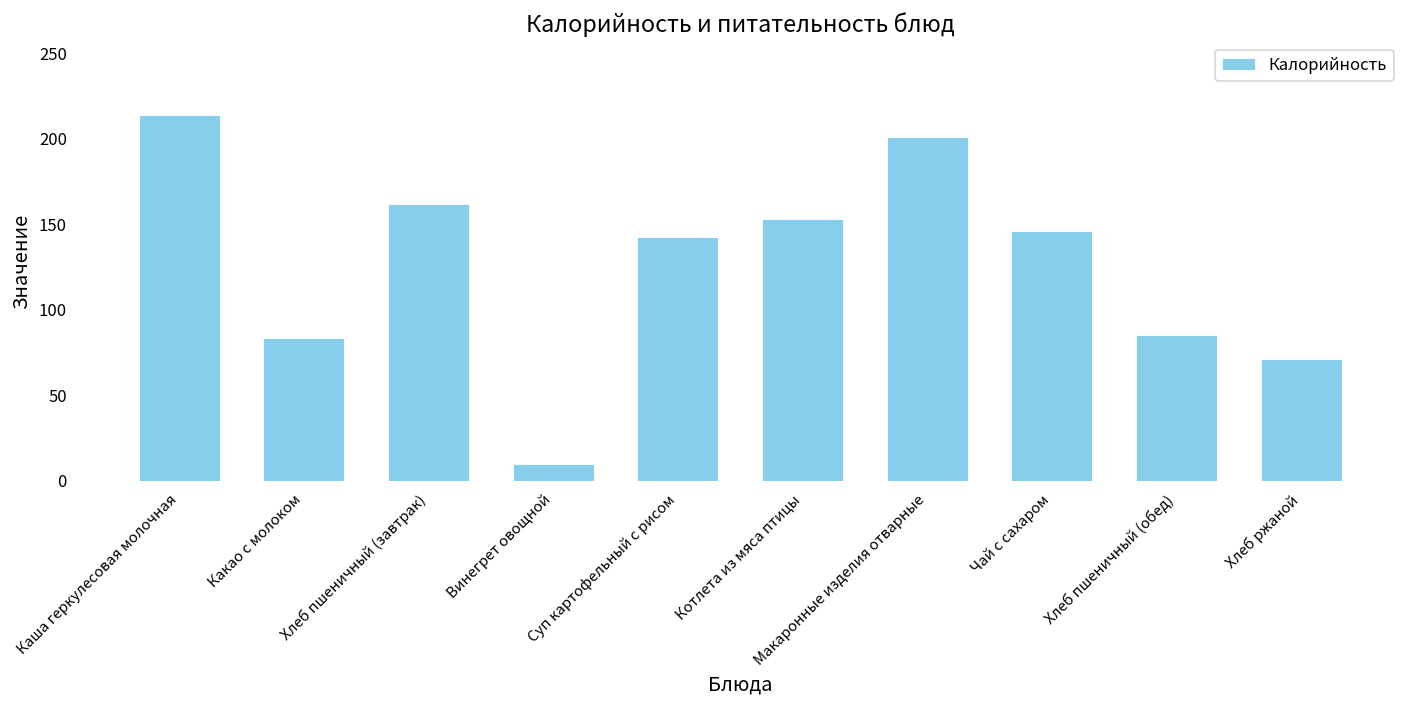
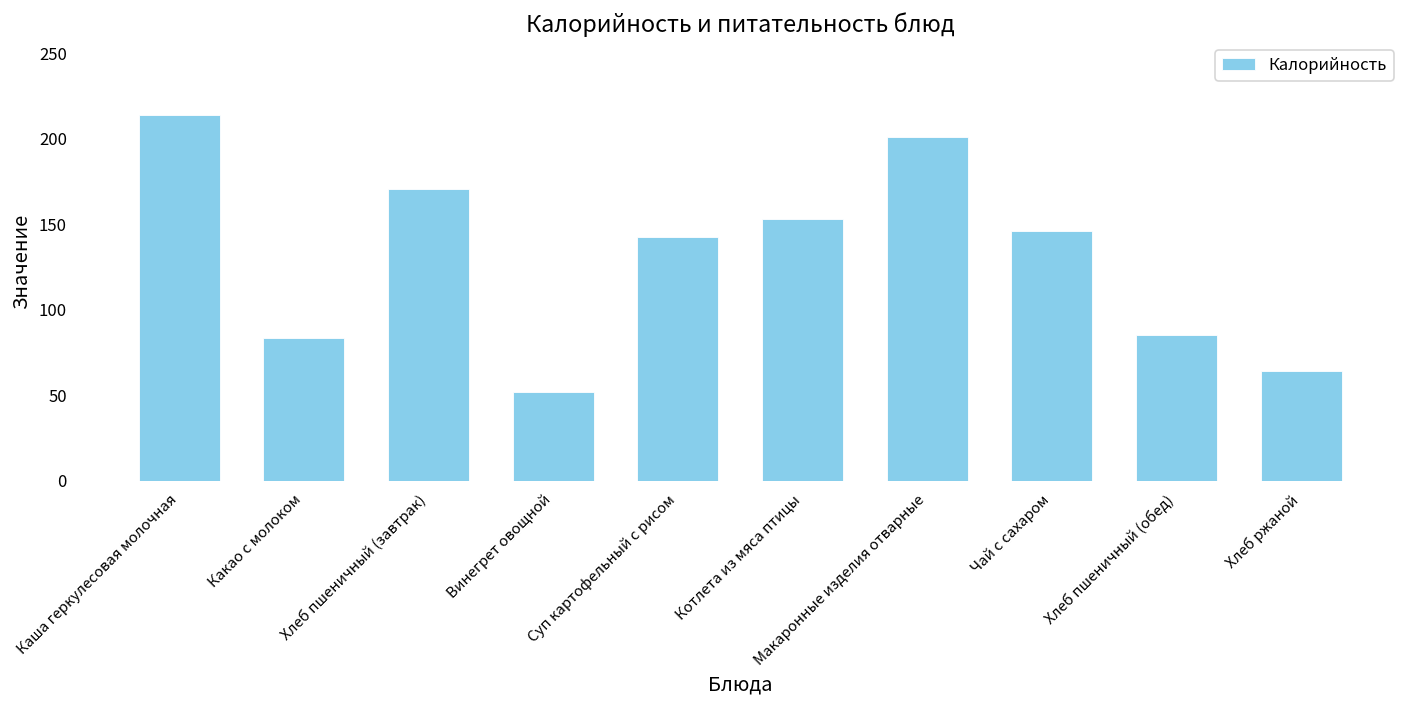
  {
    "Каша геркулесовая молочная": 214,
    "Какао с молоком": 84,
-   "Хлеб пшеничный (завтрак)": 162,
-   "Винегрет овощной": 10,
+   "Хлеб пшеничный (завтрак)": 171,
+   "Винегрет овощной": 52,
    "Суп картофельный с рисом": 143,
    "Котлета из мяса птицы": 153,
    "Макаронные изделия отварные": 201,
    "Чай с сахаром": 146,
    "Хлеб пшеничный (обед)": 85,
-   "Хлеб ржаной": 71
+   "Хлеб ржаной": 64
  }
